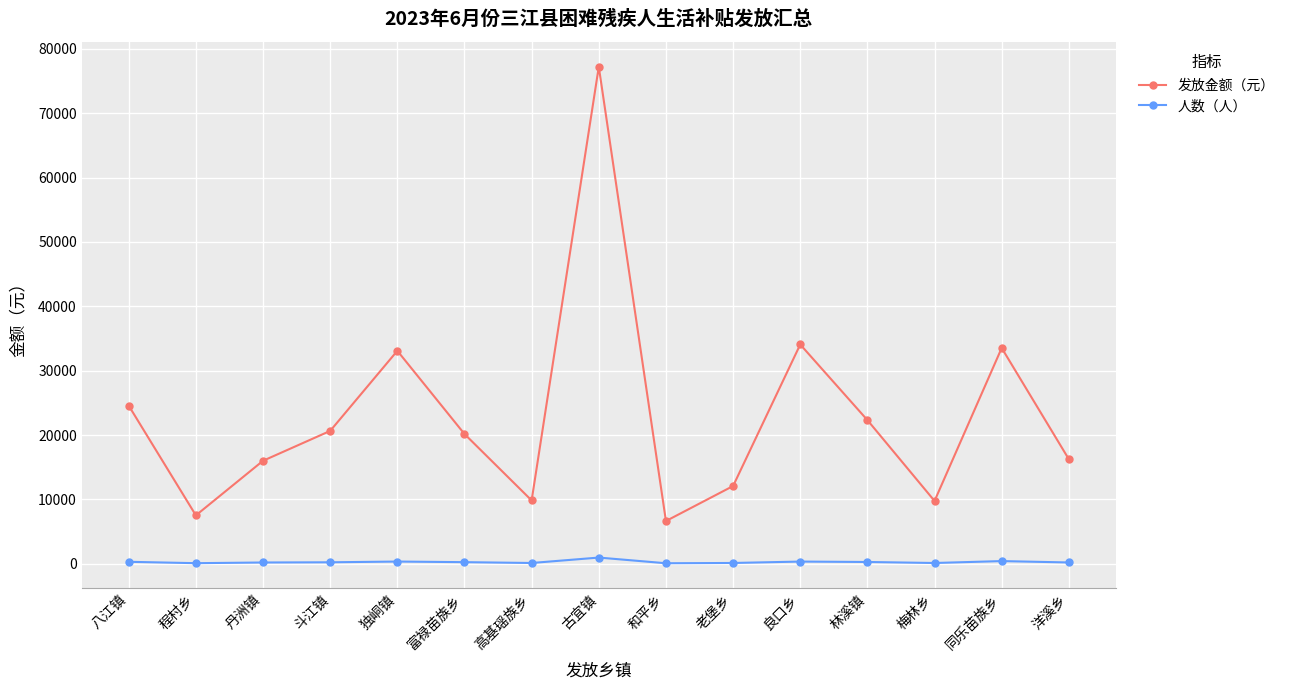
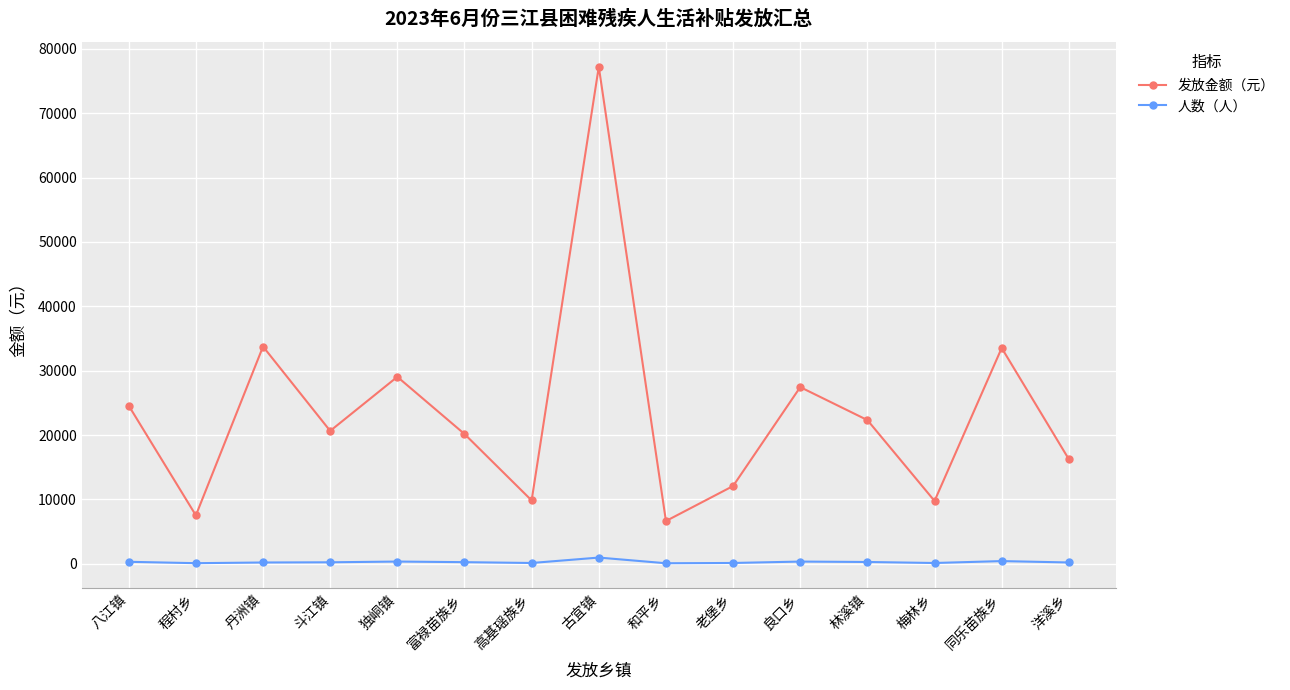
  {
    "发放金额（元）": {
      "八江镇": 25000,
      "程村乡": 8000,
-     "丹洲镇": 16000,
+     "丹洲镇": 34000,
      "斗江镇": 21000,
-     "独峒镇": 33000,
+     "独峒镇": 29000,
      "富禄苗族乡": 20000,
      "高基瑶族乡": 10000,
      "古宜镇": 77000,
      "和平乡": 7000,
      "老堡乡": 12000,
-     "良口乡": 34000,
+     "良口乡": 27000,
      "林溪镇": 22000,
      "梅林乡": 10000,
      "同乐苗族乡": 34000,
      "洋溪乡": 16000
    },
    "人数（人）": {
      "八江镇": 0,
      "程村乡": 0,
      "丹洲镇": 0,
      "斗江镇": 0,
      "独峒镇": 0,
      "富禄苗族乡": 0,
      "高基瑶族乡": 0,
      "古宜镇": 1000,
      "和平乡": 0,
      "老堡乡": 0,
      "良口乡": 0,
      "林溪镇": 0,
      "梅林乡": 0,
      "同乐苗族乡": 0,
      "洋溪乡": 0
    }
  }
